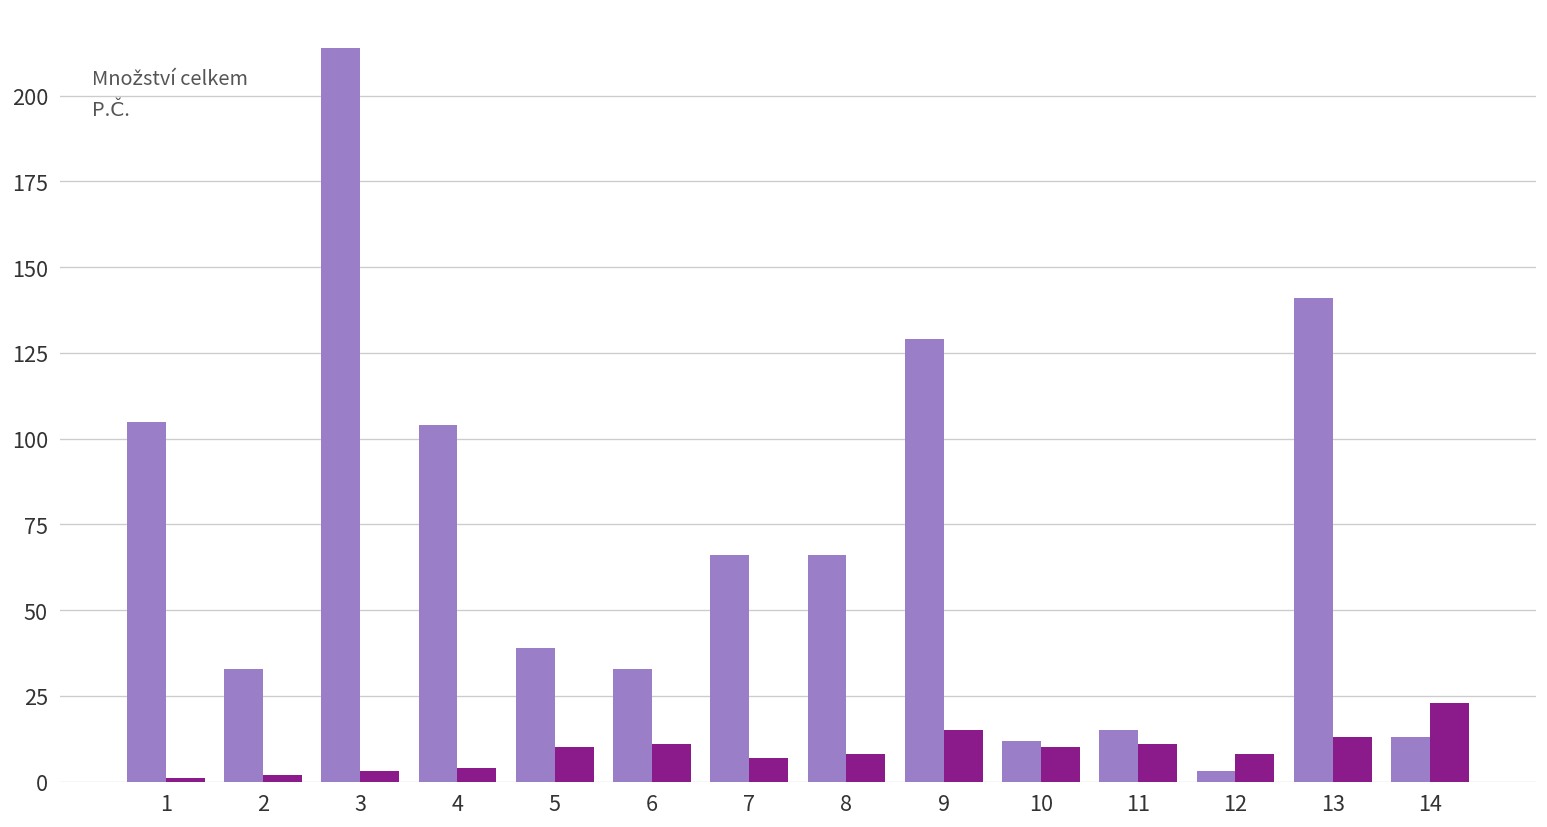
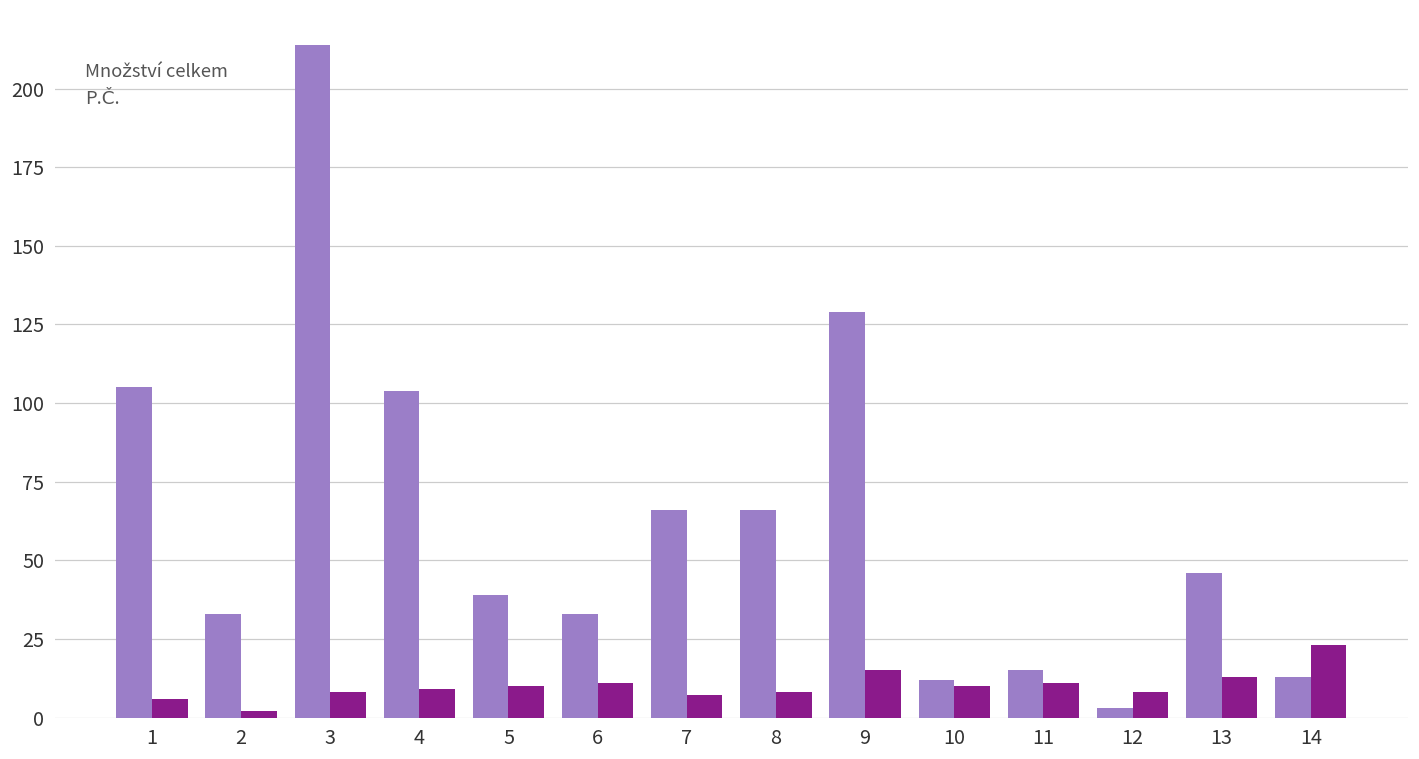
  {
    "Množství celkem": {
      "1": 105,
      "2": 33,
      "3": 214,
      "4": 104,
      "5": 39,
      "6": 33,
      "7": 66,
      "8": 66,
      "9": 129,
      "10": 12,
      "11": 15,
      "12": 3,
-     "13": 141,
+     "13": 46,
      "14": 13
    },
    "P.Č.": {
-     "1": 1,
+     "1": 6,
      "2": 2,
-     "3": 3,
-     "4": 4,
+     "3": 8,
+     "4": 9,
      "5": 10,
      "6": 11,
      "7": 7,
      "8": 8,
      "9": 15,
      "10": 10,
      "11": 11,
      "12": 8,
      "13": 13,
      "14": 23
    }
  }
